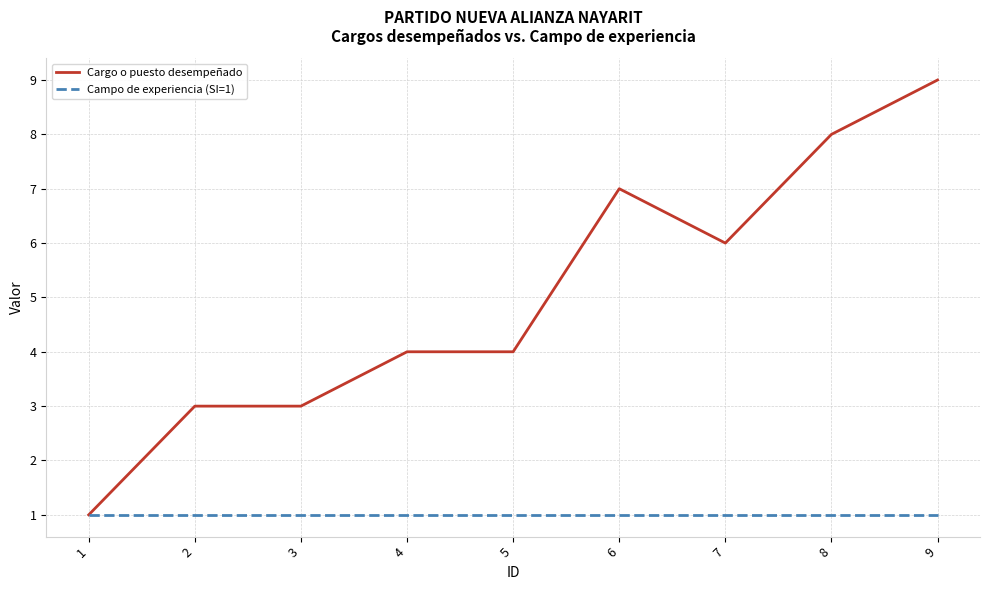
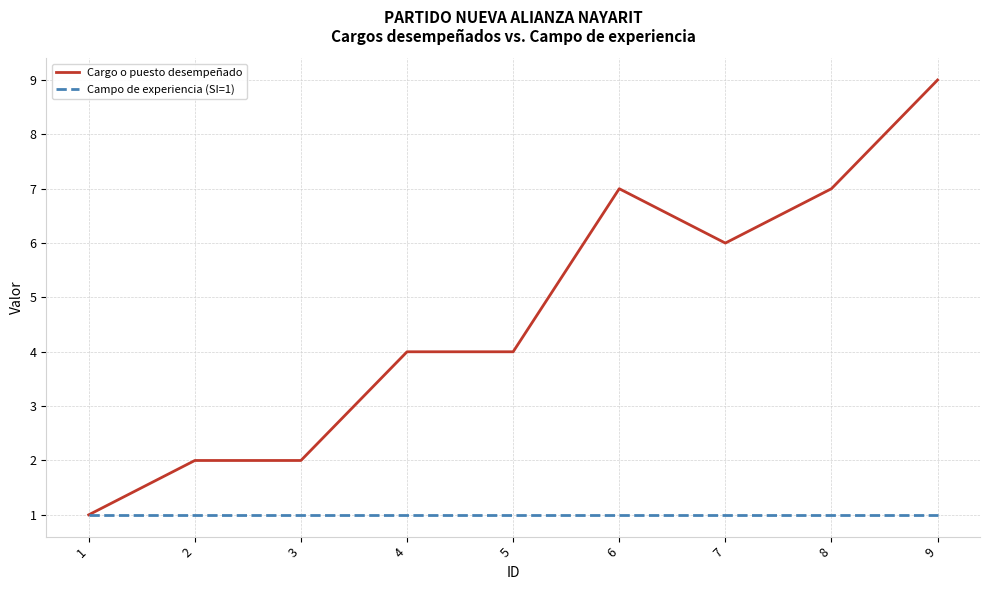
  {
    "Cargo o puesto desempeñado": {
-     "2": 3,
-     "3": 3,
+     "2": 2,
+     "3": 2,
      "4": 4,
      "5": 4,
      "6": 7,
      "7": 6,
-     "8": 8,
+     "8": 7,
      "9": 9
    },
    "Campo de experiencia (SI=1)": {
      "2": 1,
      "3": 1,
      "4": 1,
      "5": 1,
      "6": 1,
      "7": 1,
      "8": 1,
      "9": 1
    }
  }
